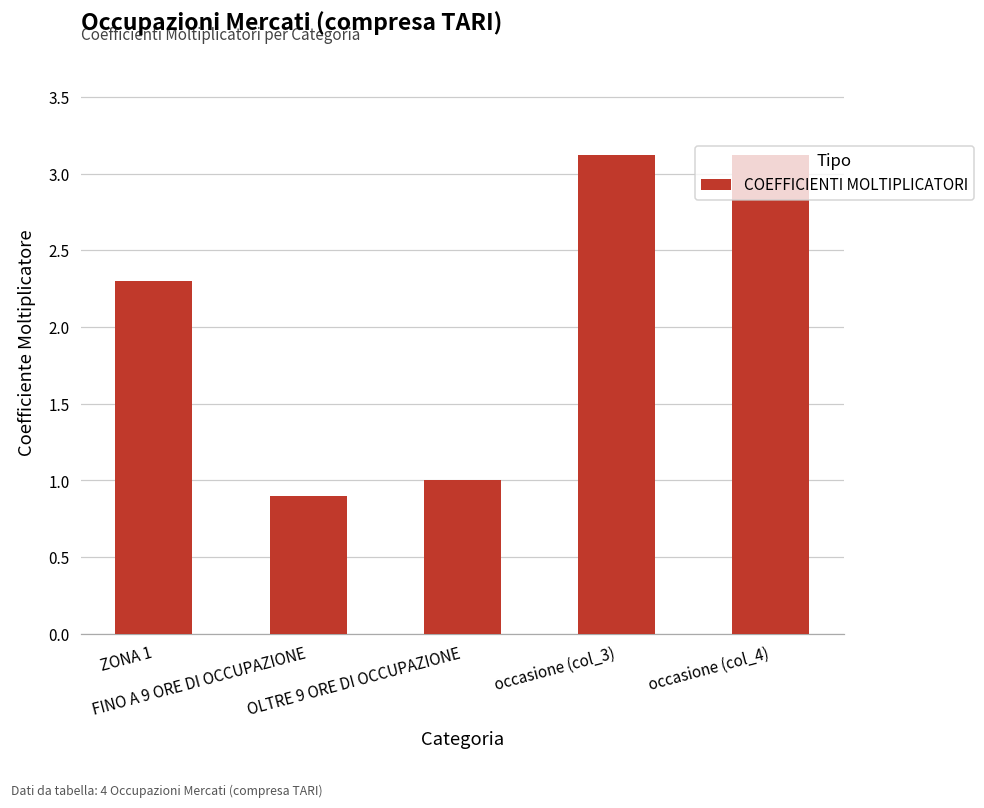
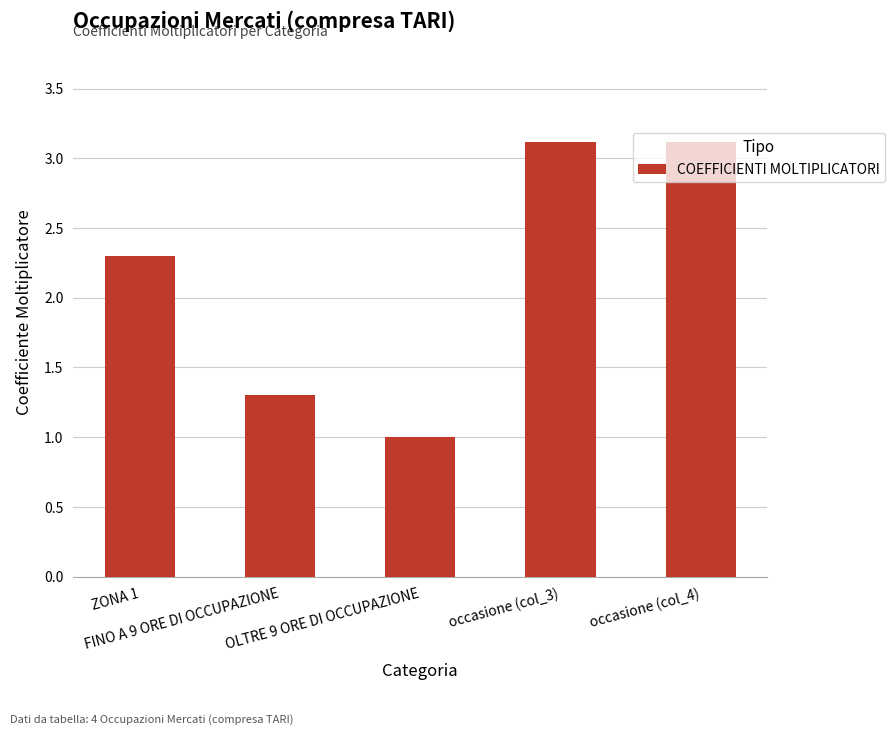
  {
    "ZONA 1": 2.3,
-   "FINO A 9 ORE DI OCCUPAZIONE": 0.9,
+   "FINO A 9 ORE DI OCCUPAZIONE": 1.3,
    "OLTRE 9 ORE DI OCCUPAZIONE": 1.0,
    "occasione (col_3)": 3.12
  }
